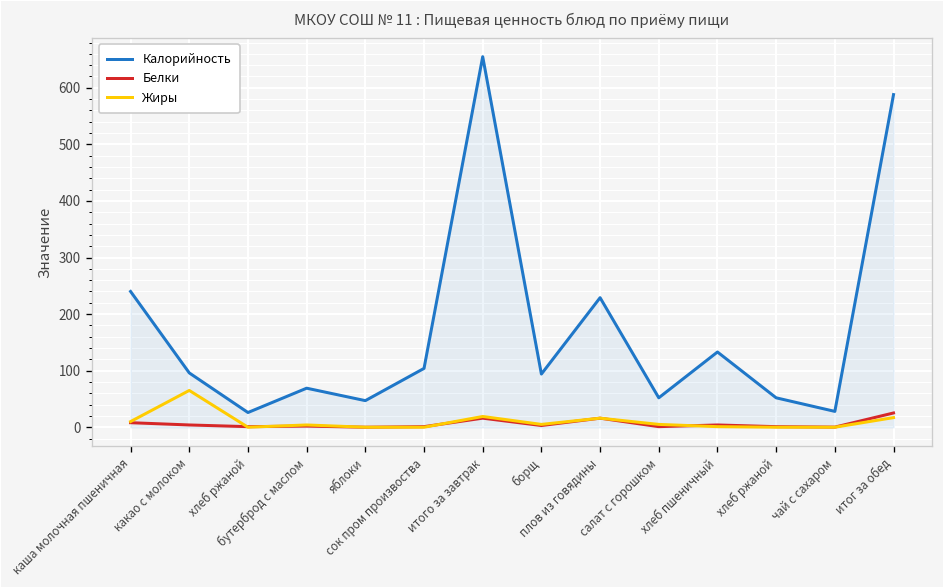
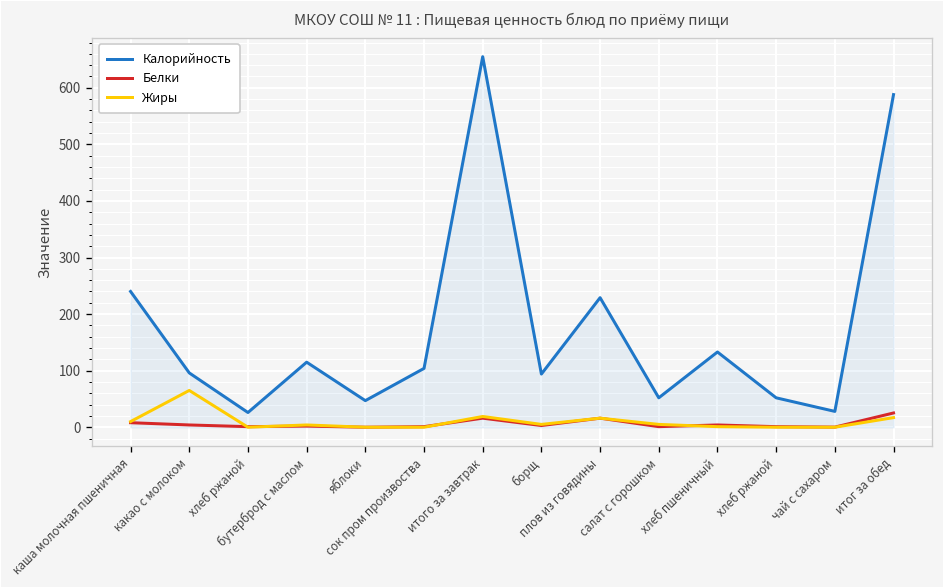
  {
    "Калорийность": {
      "каша молочная пшеничная": 240,
      "какао с молоком": 100,
-     "бутерброд с маслом": 70,
+     "бутерброд с маслом": 120,
      "яблоки": 50,
      "сок пром произвоства": 100,
      "итого за завтрак": 660,
      "борщ": 90,
      "плов из говядины": 230,
      "салат с горошком": 50,
      "хлеб пшеничный": 130,
      "чай с сахаром": 30,
      "итог за обед": 590
    },
    "Белки": {
      "какао с молоком": 0,
      "итог за обед": 30
    },
    "Жиры": {
      "какао с молоком": 70,
      "итог за обед": 20
    }
  }
